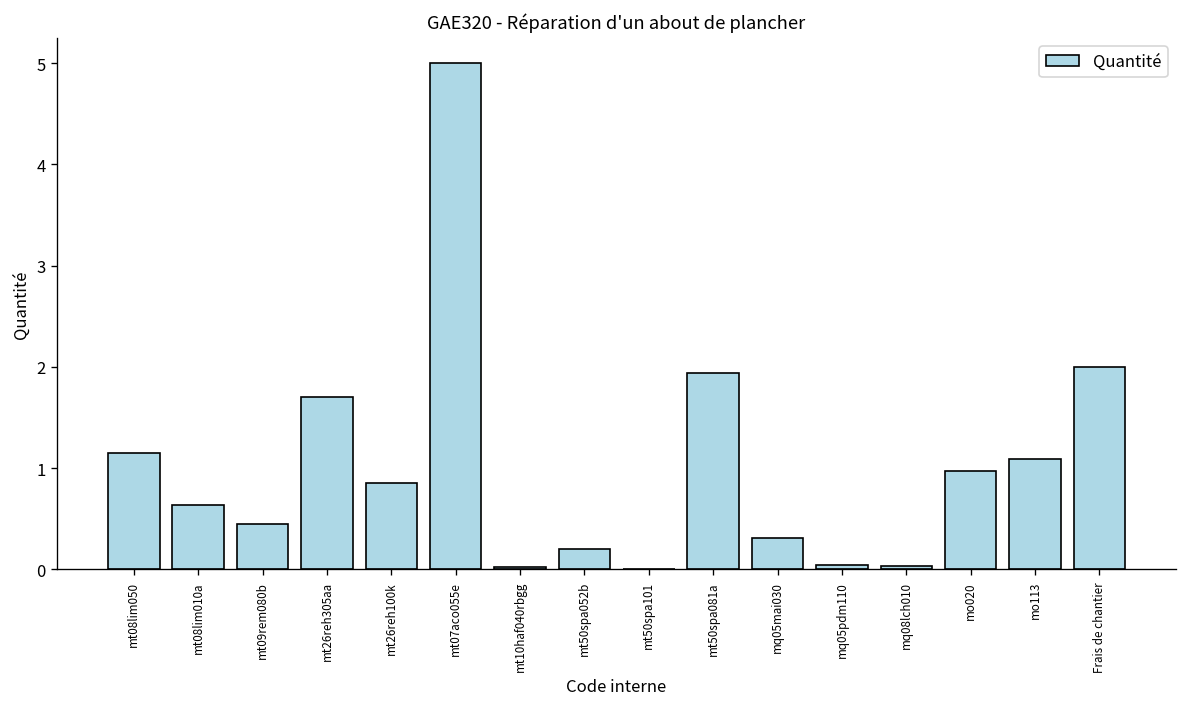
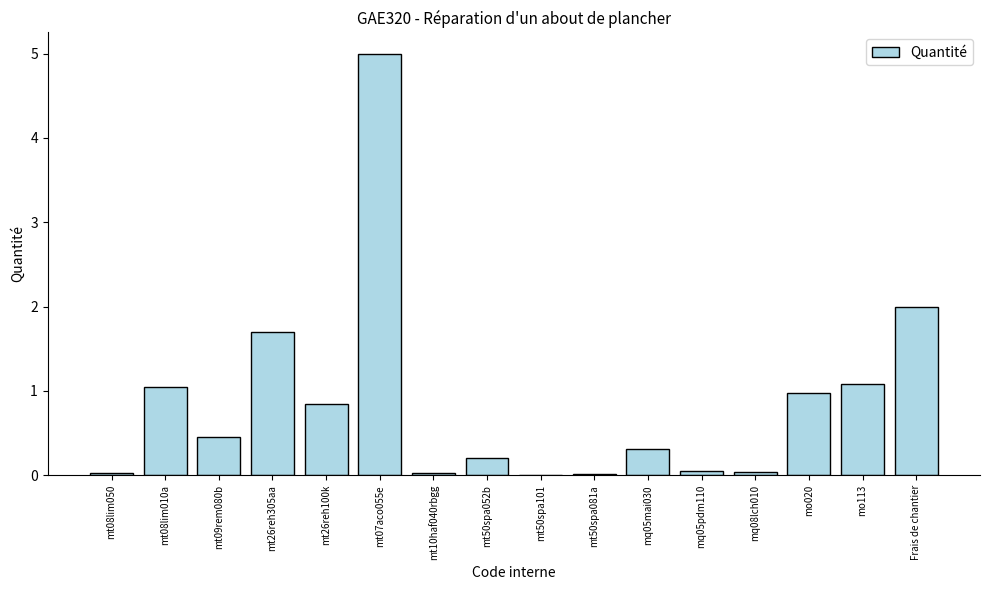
  {
-   "mt08lim050": 1.2,
-   "mt08lim010a": 0.6,
+   "mt08lim050": 0.0,
+   "mt08lim010a": 1.1,
    "mt09rem080b": 0.5,
    "mt26reh305aa": 1.7,
    "mt26reh100k": 0.9,
    "mt07aco055e": 5.0,
    "mt50spa052b": 0.2,
-   "mt50spa081a": 1.9,
+   "mt50spa081a": 0.0,
    "mq05mai030": 0.3,
    "mq05pdm110": 0.0,
    "mq08lch010": 0.0,
    "mo020": 1.0,
    "mo113": 1.1,
    "Frais de chantier": 2.0
  }
